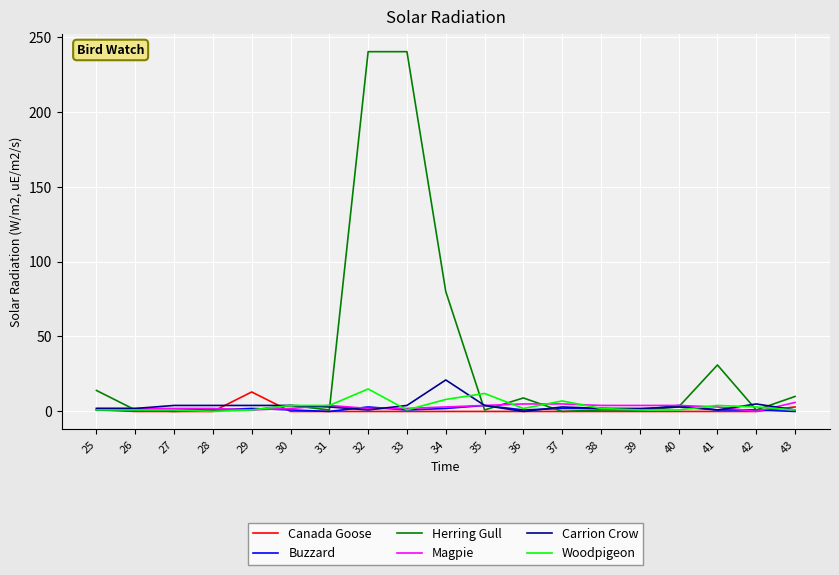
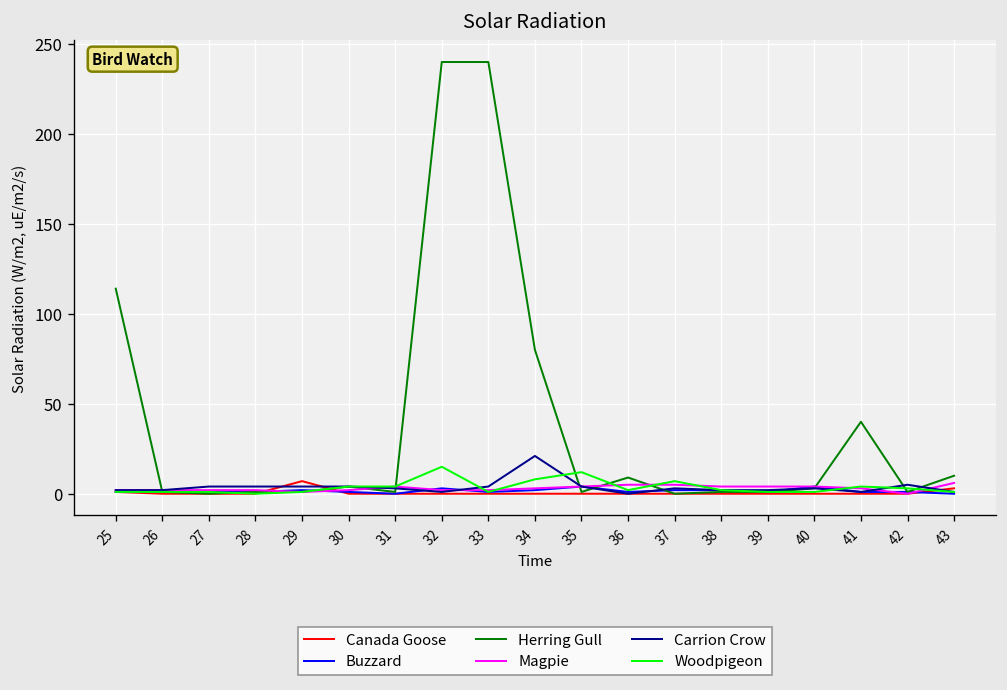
  {
    "Canada Goose": {
-     "29": 13,
+     "29": 7,
      "34": 0,
      "43": 3
    },
    "Herring Gull": {
-     "25": 14,
+     "25": 114,
      "32": 240,
      "33": 240,
      "34": 80,
      "36": 9,
-     "41": 31,
+     "41": 40,
      "43": 10
    },
    "Magpie": {
      "36": 5,
      "37": 5,
      "38": 4,
      "39": 4,
      "43": 6
    },
    "Carrion Crow": {
      "27": 4,
      "28": 4,
      "29": 4,
      "33": 4,
      "34": 21,
      "42": 5
    },
    "Woodpigeon": {
      "32": 15,
      "34": 8,
      "35": 12,
      "37": 7,
      "42": 3
    }
  }
